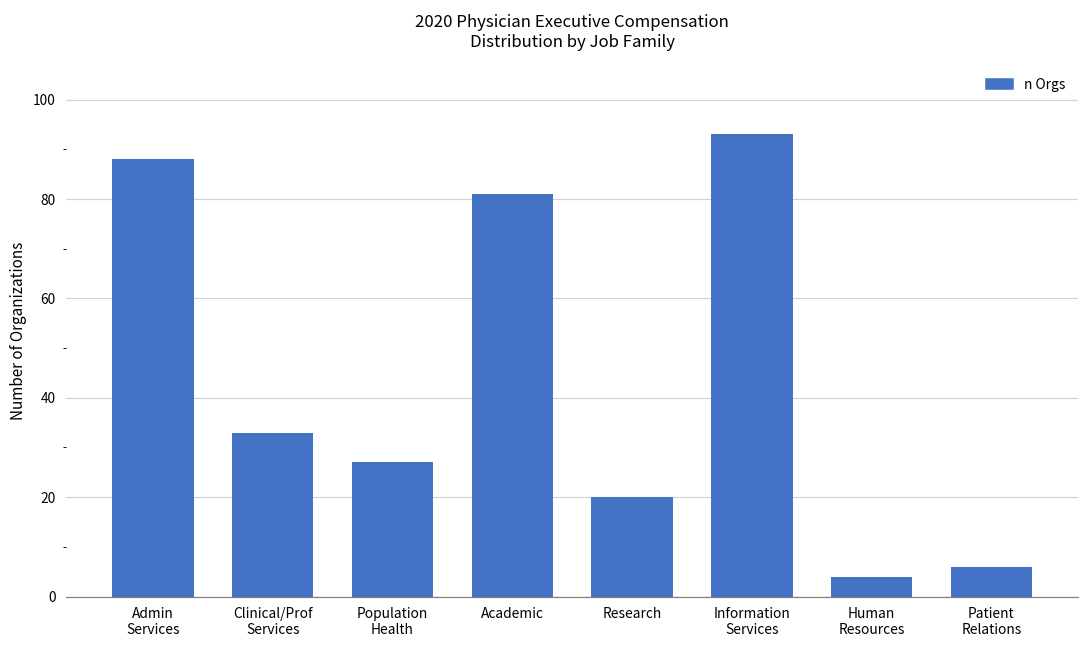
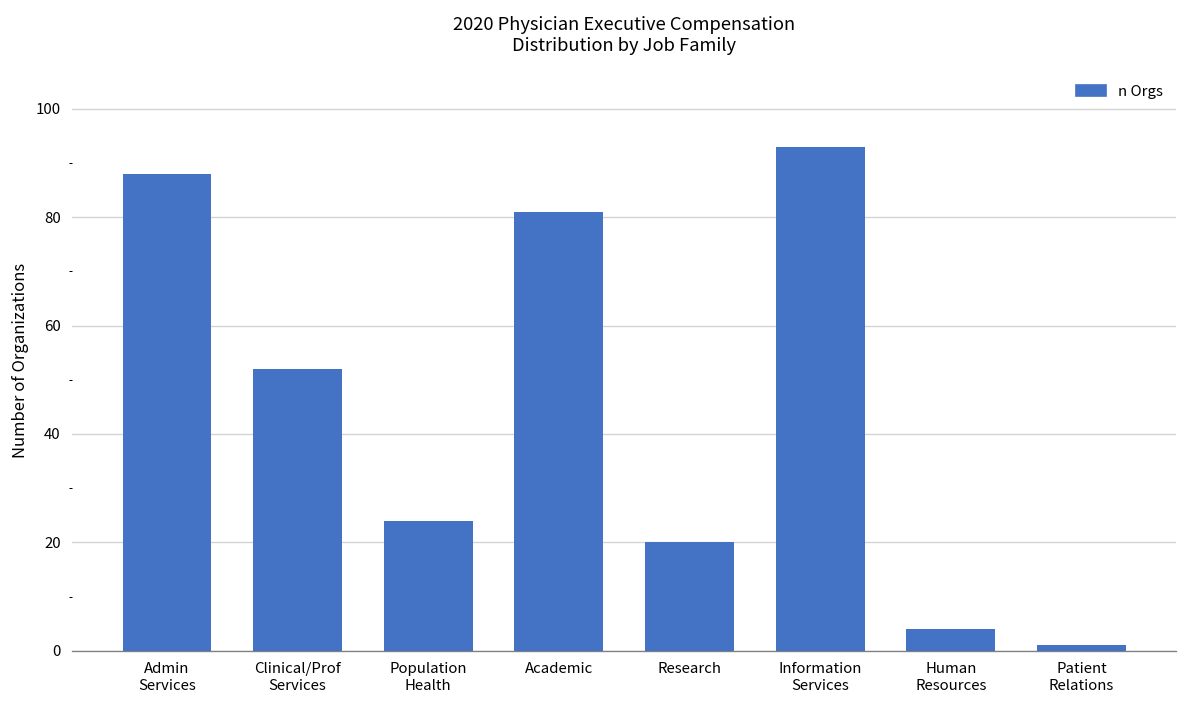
  {
    "Admin Services": 88,
-   "Clinical/Prof Services": 33,
-   "Population Health": 27,
+   "Clinical/Prof Services": 52,
+   "Population Health": 24,
    "Academic": 81,
    "Research": 20,
    "Information Services": 93,
    "Human Resources": 4,
-   "Patient Relations": 6
+   "Patient Relations": 1
  }
